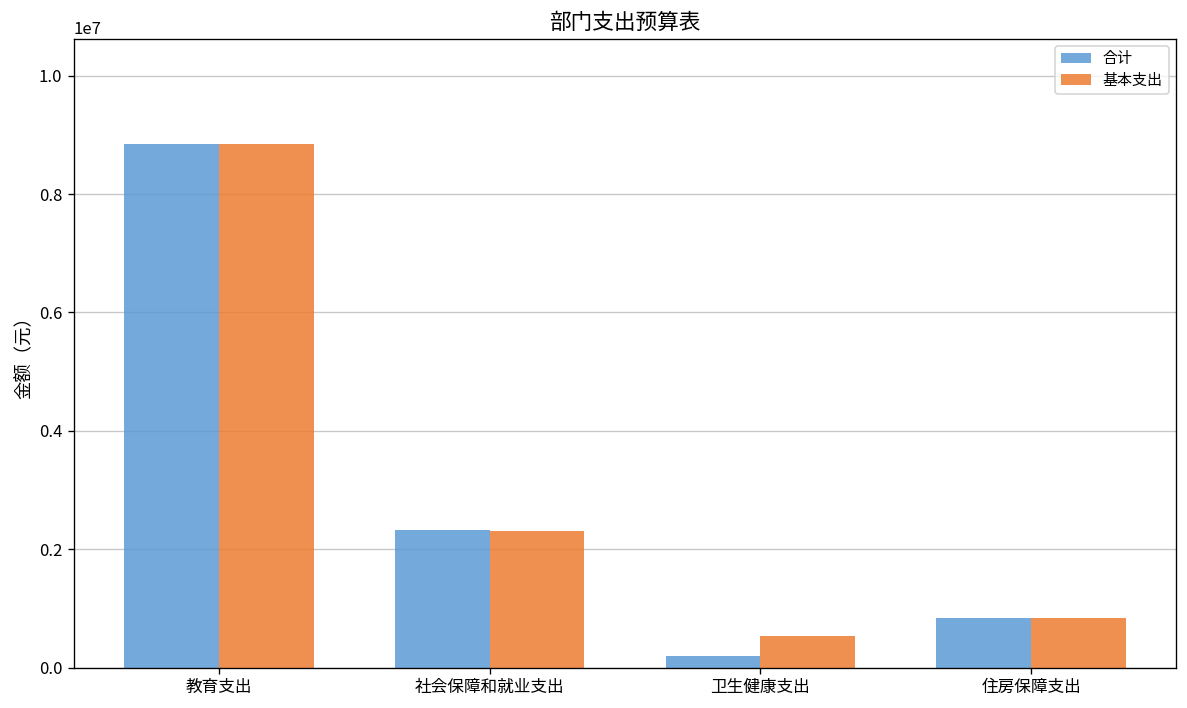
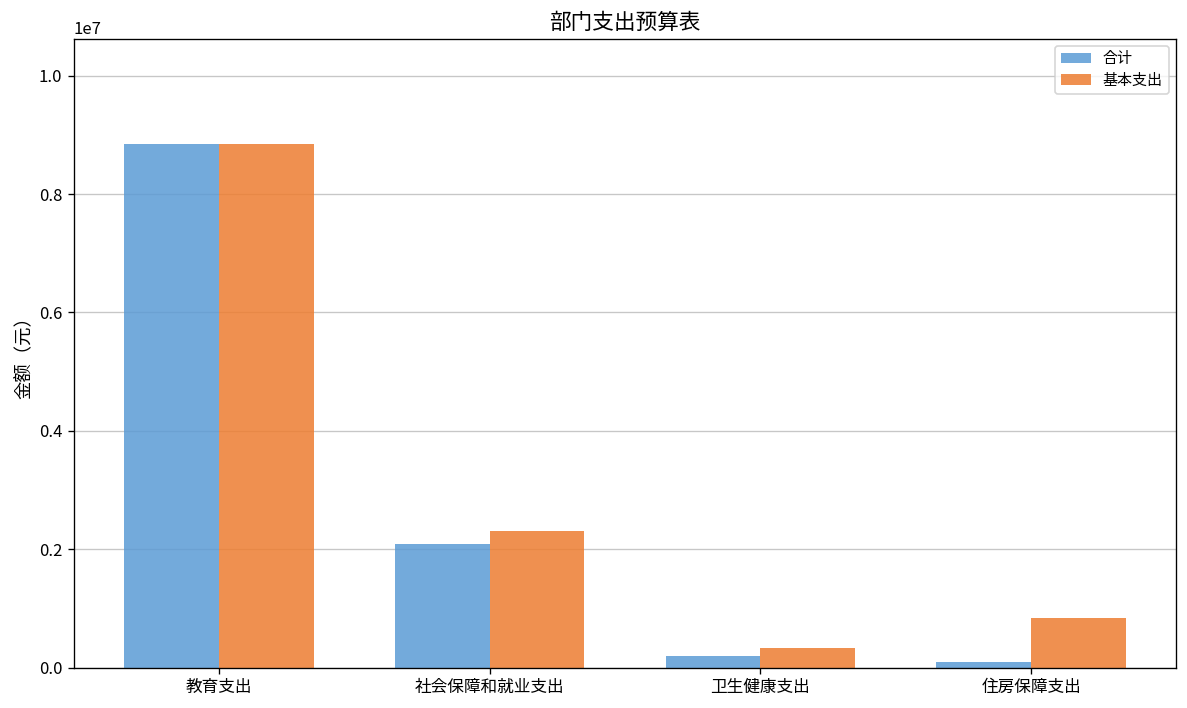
  {
    "合计": {
      "教育支出": 8900000,
-     "社会保障和就业支出": 2300000,
+     "社会保障和就业支出": 2100000,
      "卫生健康支出": 200000,
-     "住房保障支出": 800000
+     "住房保障支出": 100000
    },
    "基本支出": {
      "教育支出": 8900000,
      "社会保障和就业支出": 2300000,
-     "卫生健康支出": 500000,
+     "卫生健康支出": 300000,
      "住房保障支出": 800000
    }
  }
